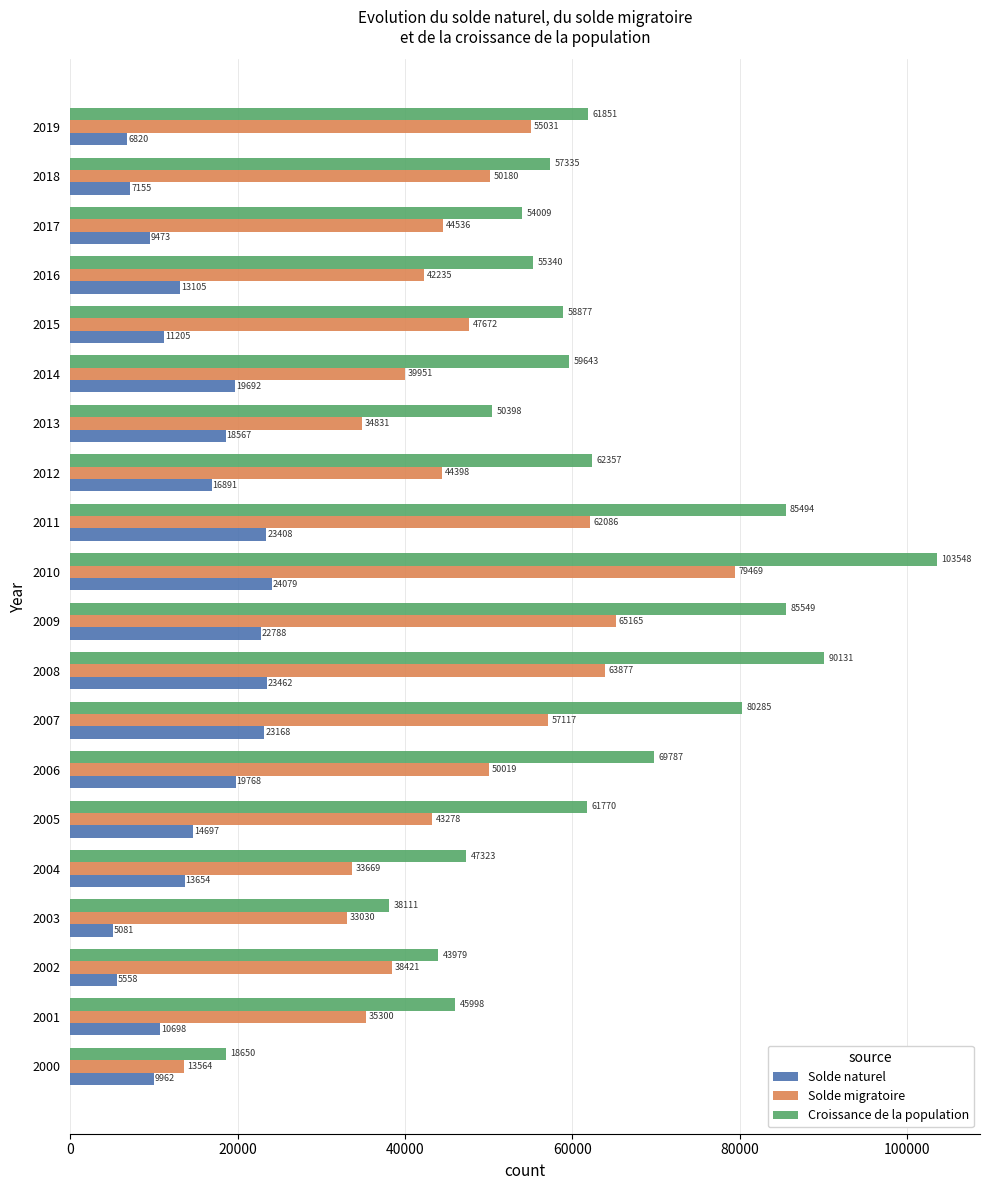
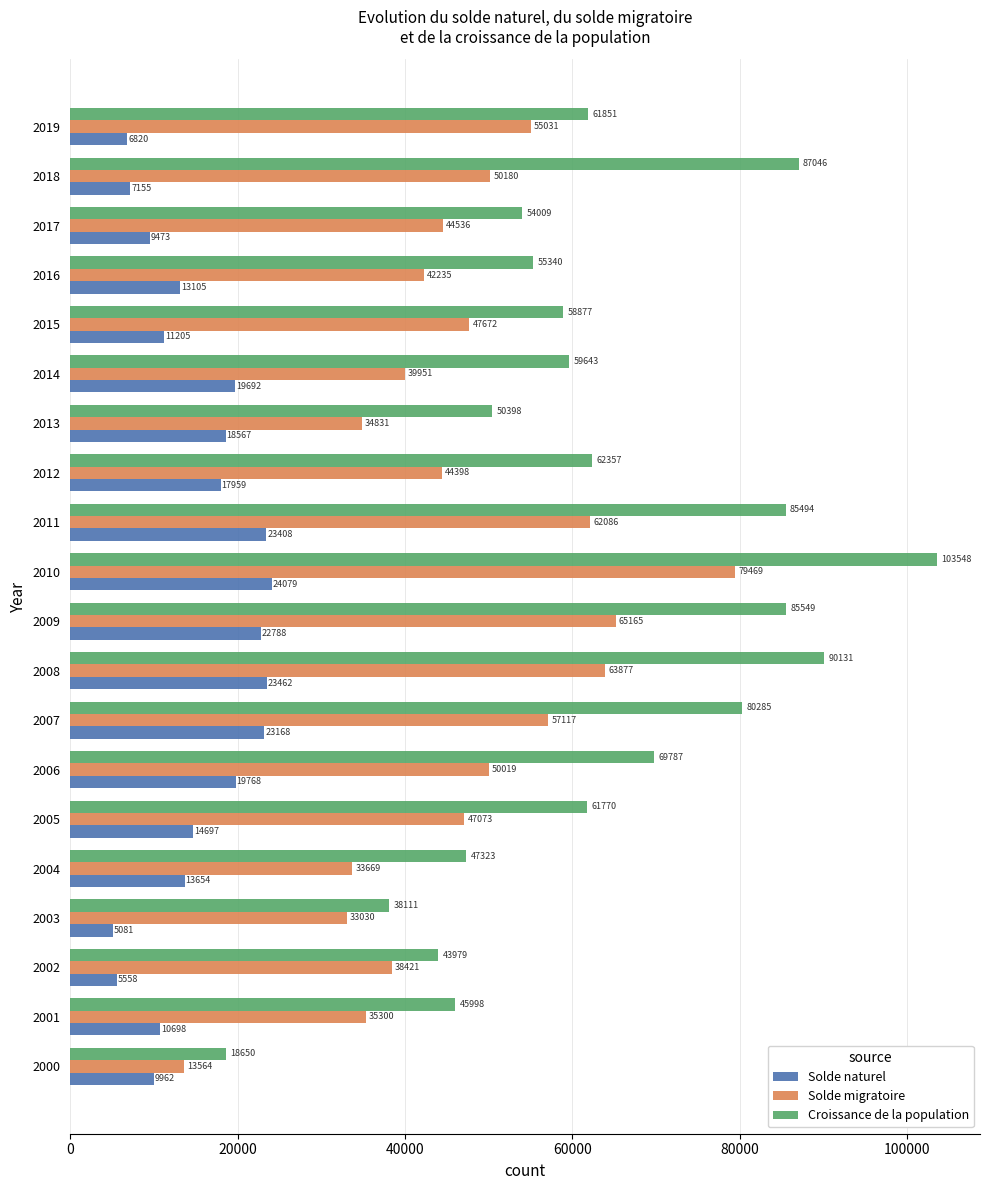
  {
    "Solde naturel": {
      "2019": 6820,
      "2018": 7155,
      "2017": 9473,
      "2016": 13105,
      "2015": 11205,
      "2014": 19692,
      "2013": 18567,
-     "2012": 16891,
+     "2012": 17959,
      "2011": 23408,
      "2010": 24079,
      "2009": 22788,
      "2008": 23462,
      "2007": 23168,
      "2006": 19768,
      "2005": 14697,
      "2004": 13654,
      "2003": 5081,
      "2002": 5558,
      "2001": 10698,
      "2000": 9962
    },
    "Solde migratoire": {
      "2019": 55031,
      "2018": 50180,
      "2017": 44536,
      "2016": 42235,
      "2015": 47672,
      "2014": 39951,
      "2013": 34831,
      "2012": 44398,
      "2011": 62086,
      "2010": 79469,
      "2009": 65165,
      "2008": 63877,
      "2007": 57117,
      "2006": 50019,
-     "2005": 43278,
+     "2005": 47073,
      "2004": 33669,
      "2003": 33030,
      "2002": 38421,
      "2001": 35300,
      "2000": 13564
    },
    "Croissance de la population": {
      "2019": 61851,
-     "2018": 57335,
+     "2018": 87046,
      "2017": 54009,
      "2016": 55340,
      "2015": 58877,
      "2014": 59643,
      "2013": 50398,
      "2012": 62357,
      "2011": 85494,
      "2010": 103548,
      "2009": 85549,
      "2008": 90131,
      "2007": 80285,
      "2006": 69787,
      "2005": 61770,
      "2004": 47323,
      "2003": 38111,
      "2002": 43979,
      "2001": 45998,
      "2000": 18650
    }
  }
